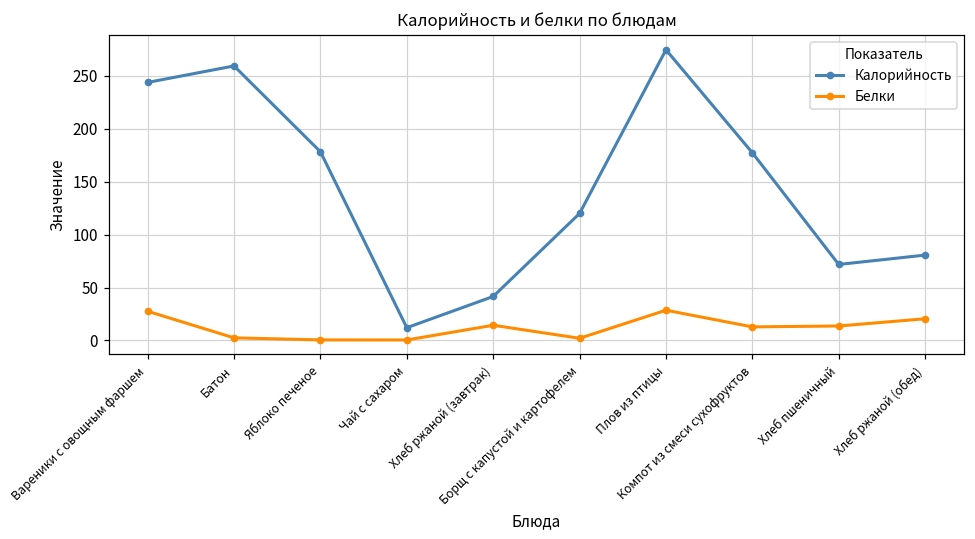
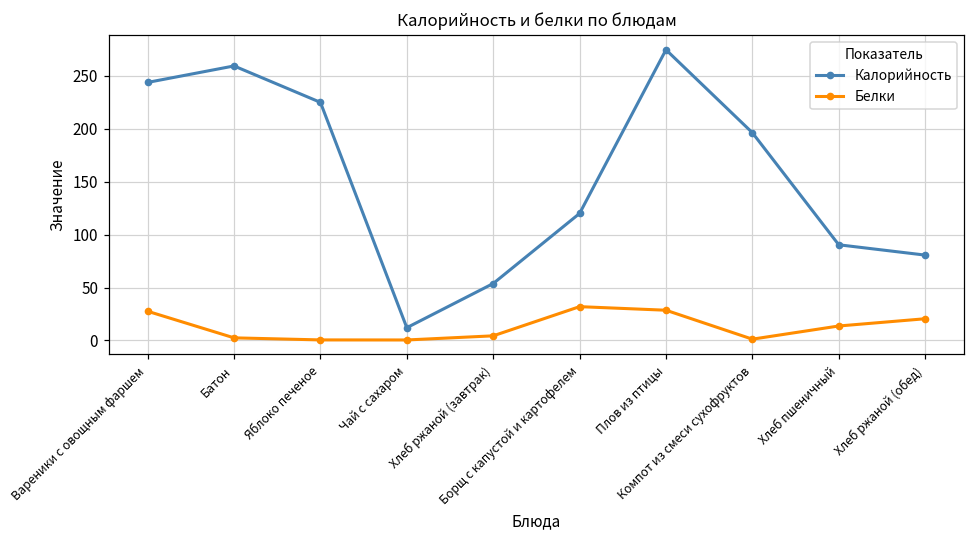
  {
    "Калорийность": {
      "Вареники с овощным фаршем": 240,
      "Батон": 260,
-     "Яблоко печеное": 180,
+     "Яблоко печеное": 230,
      "Чай с сахаром": 10,
-     "Хлеб ржаной (завтрак)": 40,
+     "Хлеб ржаной (завтрак)": 50,
      "Борщ с капустой и картофелем": 120,
      "Плов из птицы": 270,
-     "Компот из смеси сухофруктов": 180,
-     "Хлеб пшеничный": 70,
+     "Компот из смеси сухофруктов": 200,
+     "Хлеб пшеничный": 90,
      "Хлеб ржаной (обед)": 80
    },
    "Белки": {
      "Вареники с овощным фаршем": 30,
      "Батон": 0,
      "Яблоко печеное": 0,
      "Чай с сахаром": 0,
-     "Хлеб ржаной (завтрак)": 10,
-     "Борщ с капустой и картофелем": 0,
+     "Хлеб ржаной (завтрак)": 0,
+     "Борщ с капустой и картофелем": 30,
      "Плов из птицы": 30,
-     "Компот из смеси сухофруктов": 10,
+     "Компот из смеси сухофруктов": 0,
      "Хлеб пшеничный": 10,
      "Хлеб ржаной (обед)": 20
    }
  }
